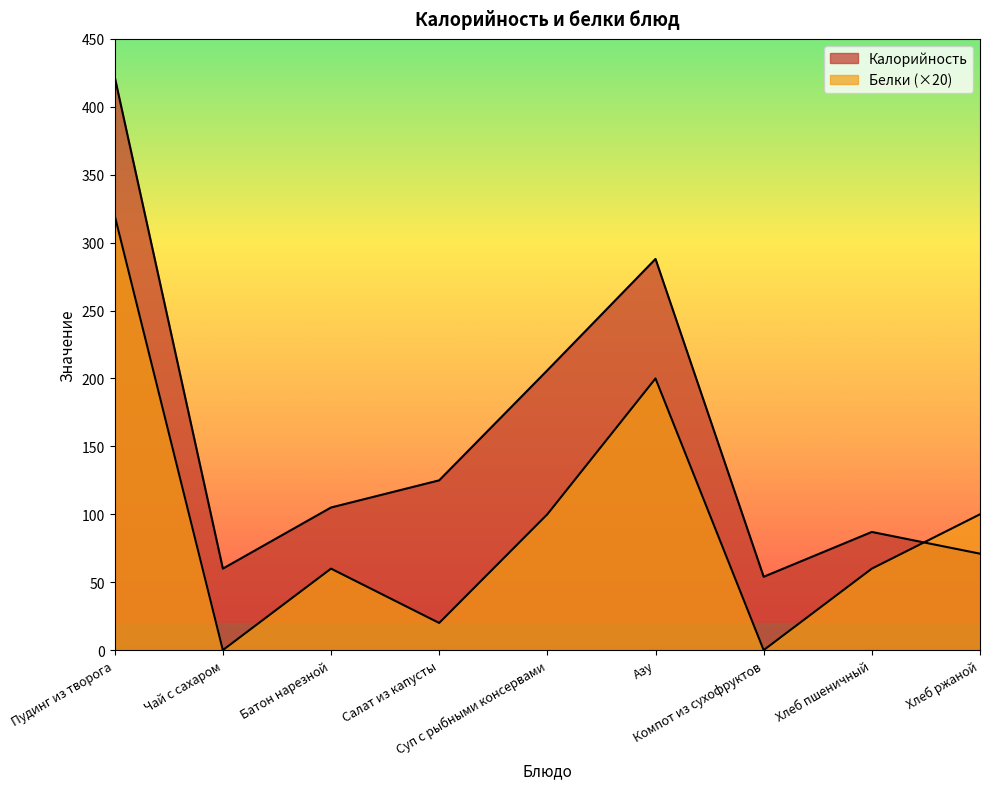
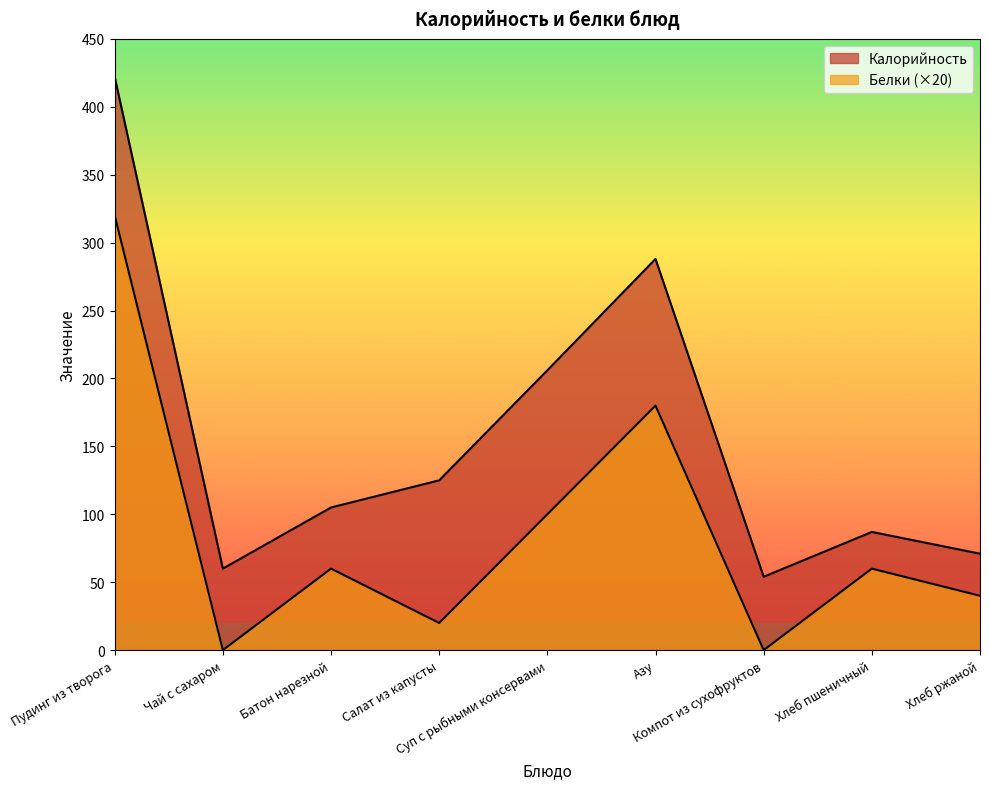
  {
    "Калорийность": {
      "Пудинг из творога": 422,
      "Чай с сахаром": 60,
      "Батон нарезной": 105,
      "Салат из капусты": 125,
      "Суп с рыбными консервами": 206,
      "Азу": 288,
      "Компот из сухофруктов": 54,
      "Хлеб пшеничный": 87,
      "Хлеб ржаной": 71
    },
    "Белки (×20)": {
      "Пудинг из творога": 320,
      "Батон нарезной": 60,
      "Суп с рыбными консервами": 100,
-     "Азу": 200,
+     "Азу": 180,
      "Хлеб пшеничный": 60,
-     "Хлеб ржаной": 100
+     "Хлеб ржаной": 40
    }
  }
